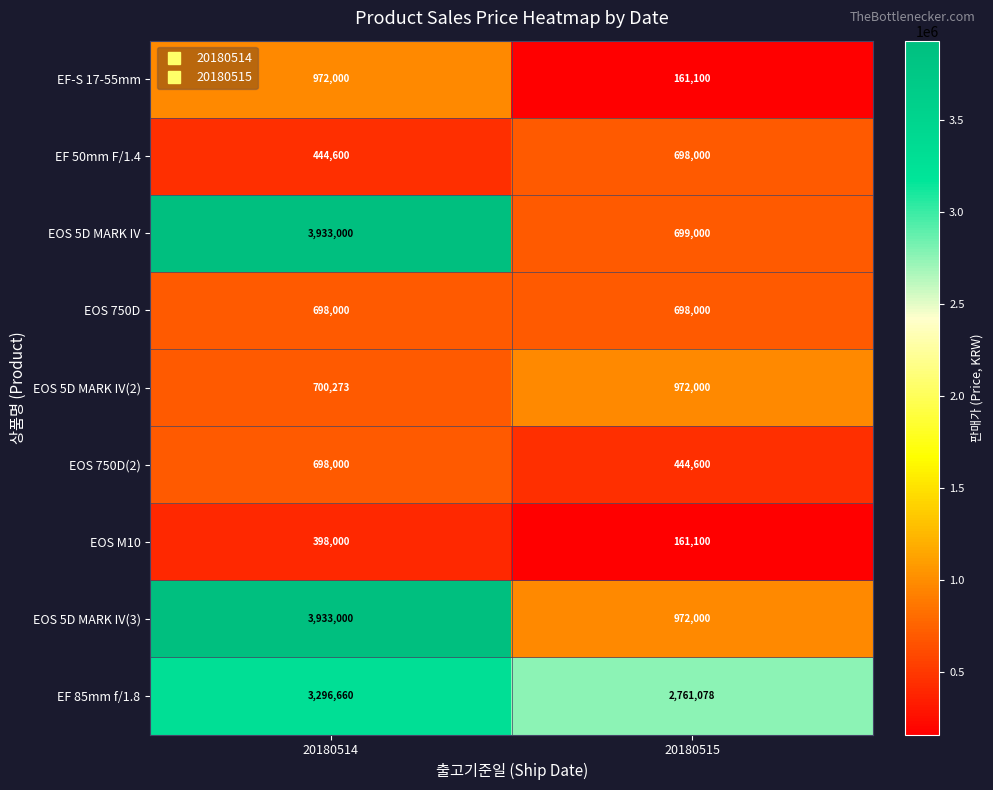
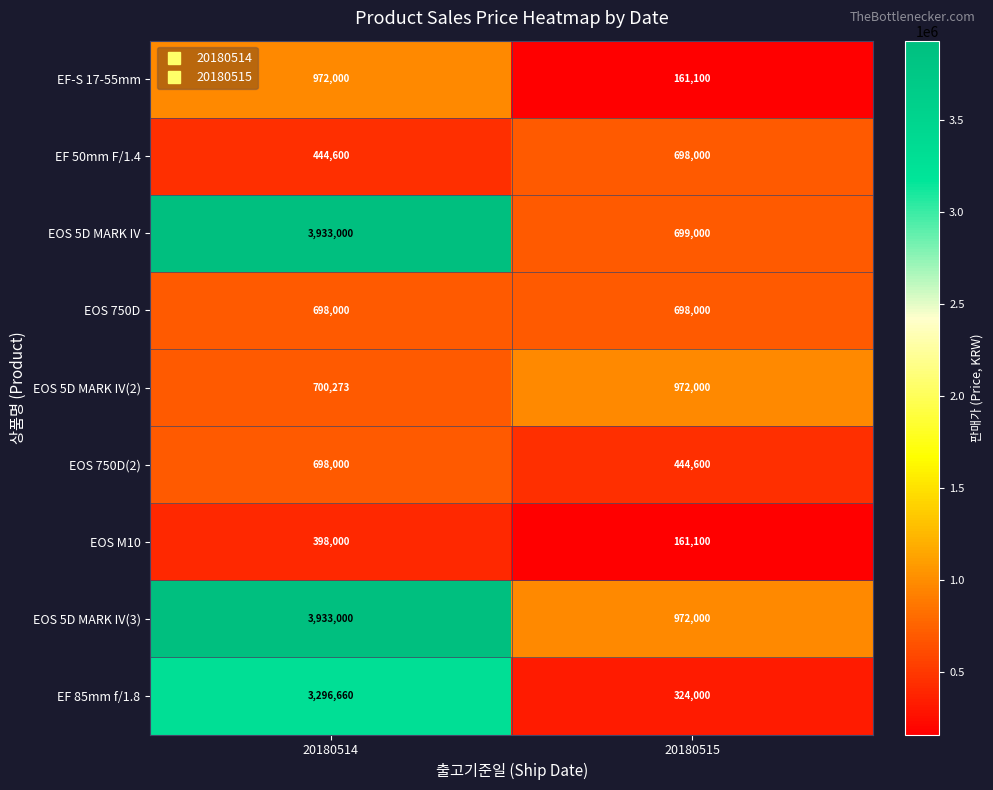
  {
    "EF-S 17-55mm": {
      "20180514": "972,000",
      "20180515": "161,100"
    },
    "EF 50mm F/1.4": {
      "20180514": "444,600",
      "20180515": "698,000"
    },
    "EOS 5D MARK IV": {
      "20180514": "3,933,000",
      "20180515": "699,000"
    },
    "EOS 750D": {
      "20180514": "698,000",
      "20180515": "698,000"
    },
    "EOS 5D MARK IV(2)": {
      "20180514": "700,273",
      "20180515": "972,000"
    },
    "EOS 750D(2)": {
      "20180514": "698,000",
      "20180515": "444,600"
    },
    "EOS M10": {
      "20180514": "398,000",
      "20180515": "161,100"
    },
    "EOS 5D MARK IV(3)": {
      "20180514": "3,933,000",
      "20180515": "972,000"
    },
    "EF 85mm f/1.8": {
      "20180514": "3,296,660",
-     "20180515": "2,761,078"
+     "20180515": "324,000"
    }
  }
